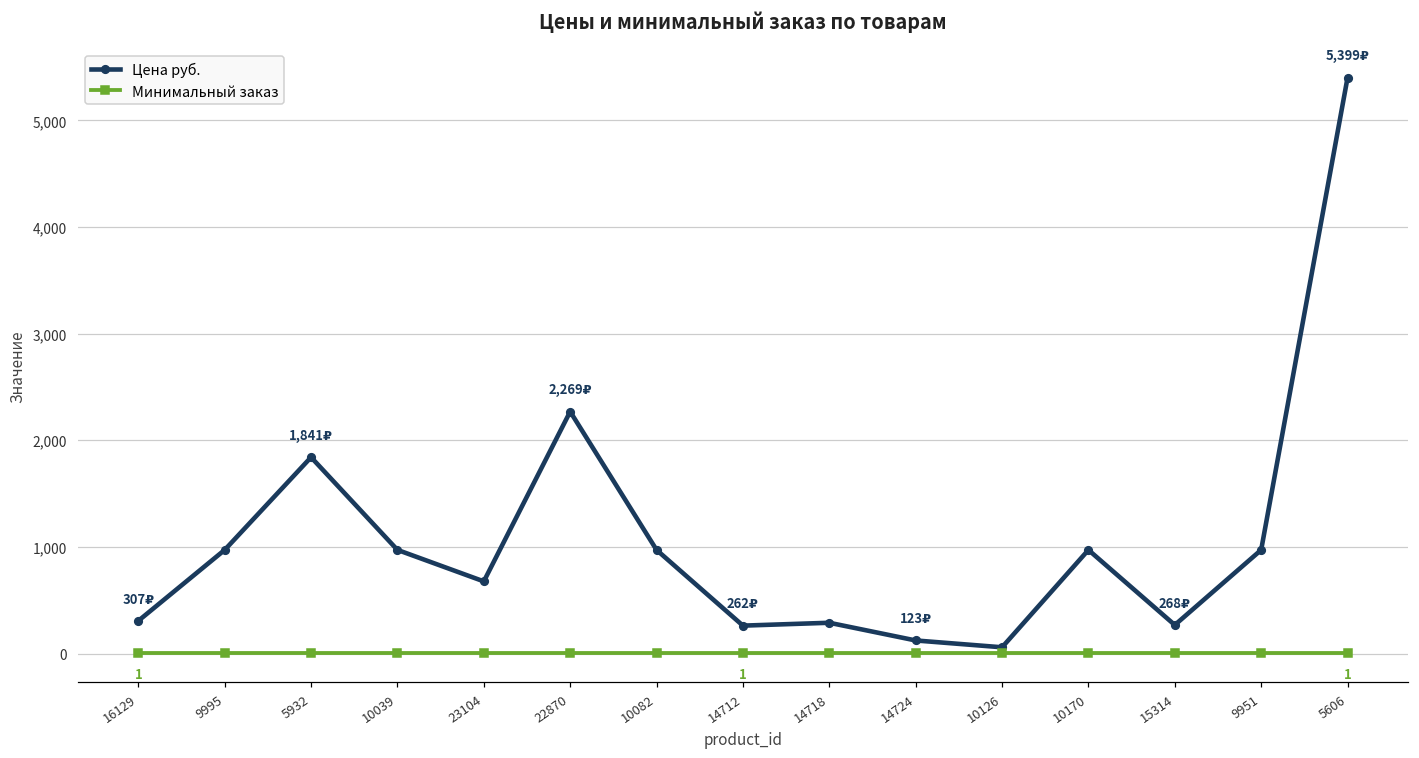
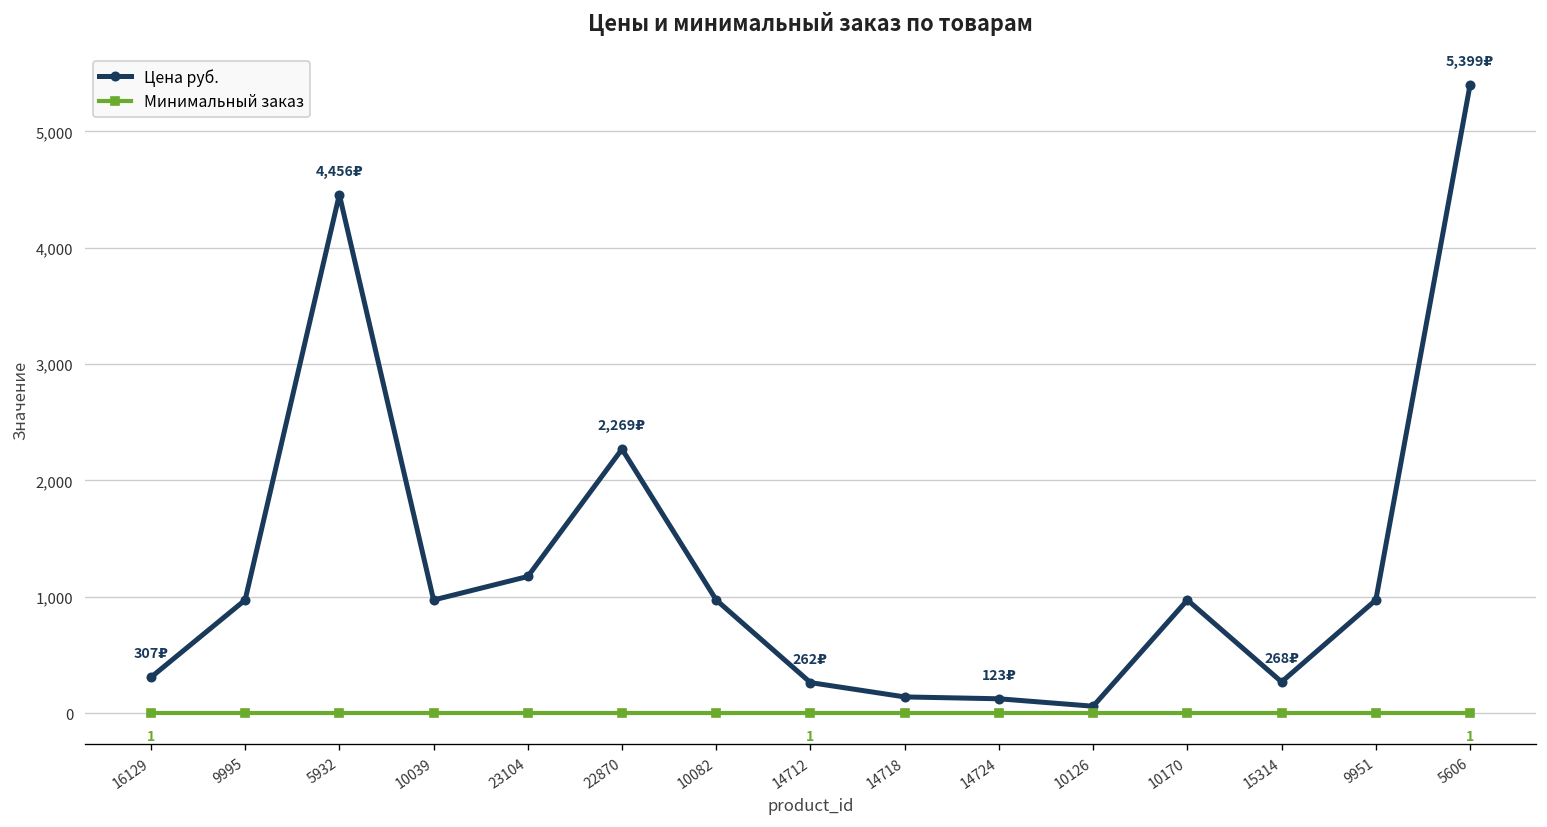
  {
    "Цена руб.": {
      "16129": "307₽",
-     "5932": "1,841₽",
-     "23104": "700",
+     "5932": "4,456₽",
+     "23104": "1,200",
      "22870": "2,269₽",
      "14712": "262₽",
-     "14718": "300",
+     "14718": "100",
      "14724": "123₽",
      "15314": "268₽",
      "5606": "5,399₽"
    },
    "Минимальный заказ": {
      "16129": "1",
      "14712": "1",
      "5606": "1"
    }
  }
